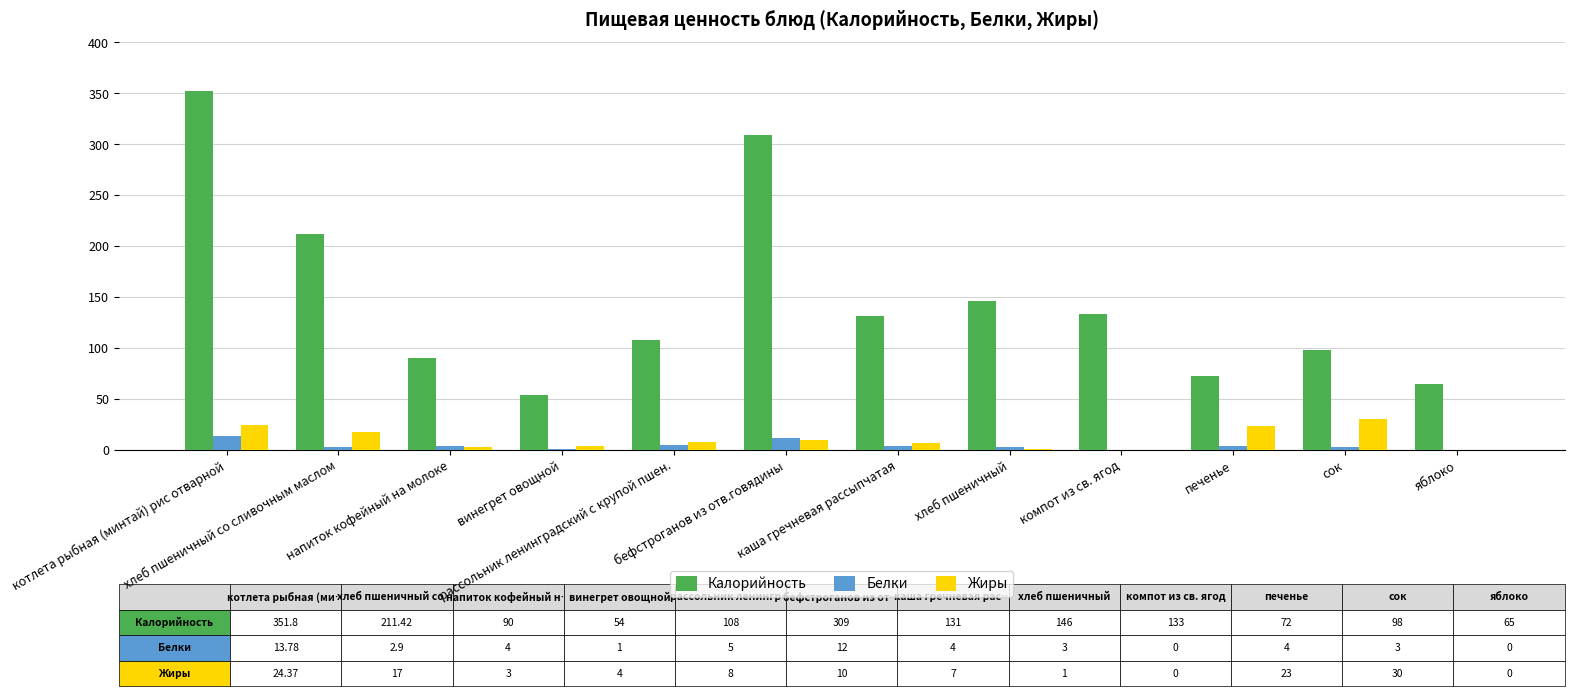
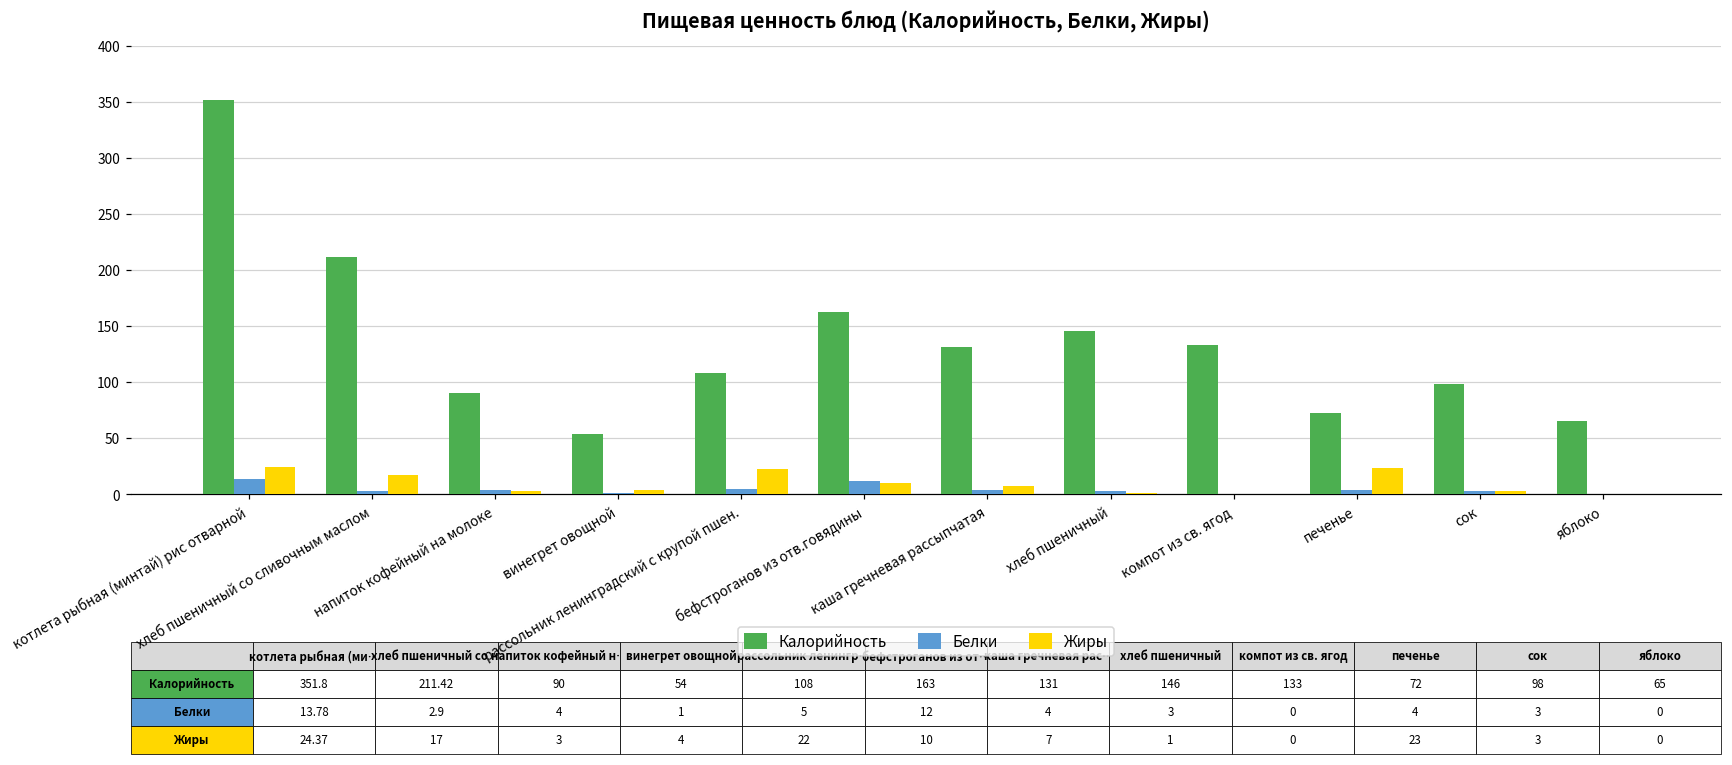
  {
    "Калорийность": {
-     "бефстроганов из отв.говядины": 309
+     "бефстроганов из отв.говядины": 163
    },
    "Белки": {
      "котлета рыбная (минтай) рис отварной": 14,
      "хлеб пшеничный со сливочным маслом": 3,
      "напиток кофейный на молоке": 4,
      "рассольник ленинградский с крупой пшен.": 5,
      "бефстроганов из отв.говядины": 12,
      "каша гречневая рассыпчатая": 4,
      "хлеб пшеничный": 3,
      "компот из св. ягод": 0,
      "печенье": 4,
      "сок": 3,
      "яблоко": 0
    },
    "Жиры": {
-     "рассольник ленинградский с крупой пшен.": 8,
-     "сок": 30
+     "рассольник ленинградский с крупой пшен.": 22,
+     "сок": 3
    }
  }
